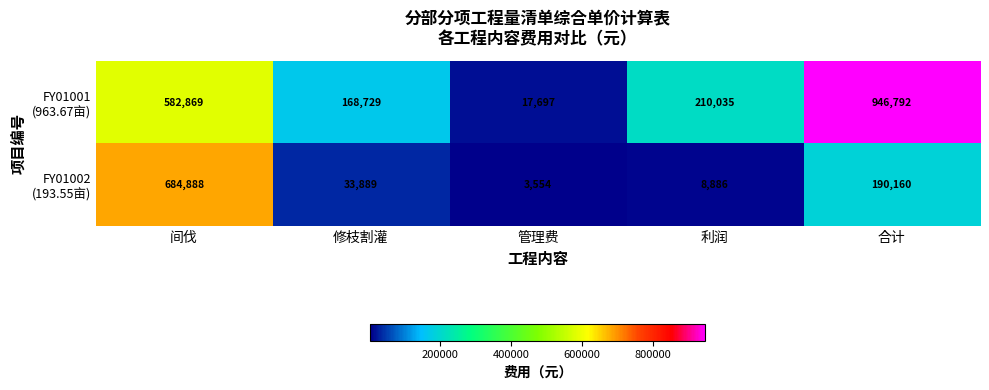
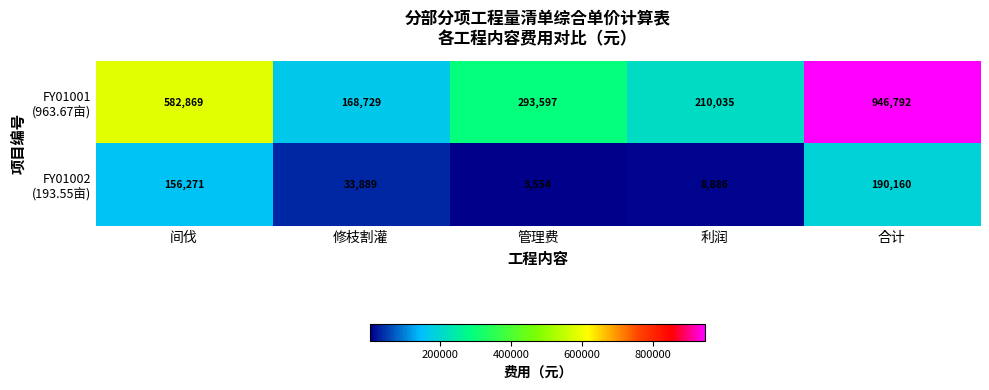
  {
    "FY01001 (963.67亩)": {
      "间伐": "582,869",
      "修枝割灌": "168,729",
-     "管理费": "17,697",
+     "管理费": "293,597",
      "利润": "210,035",
      "合计": "946,792"
    },
    "FY01002 (193.55亩)": {
-     "间伐": "684,888",
+     "间伐": "156,271",
      "修枝割灌": "33,889",
      "管理费": "3,554",
      "利润": "8,886",
      "合计": "190,160"
    }
  }
